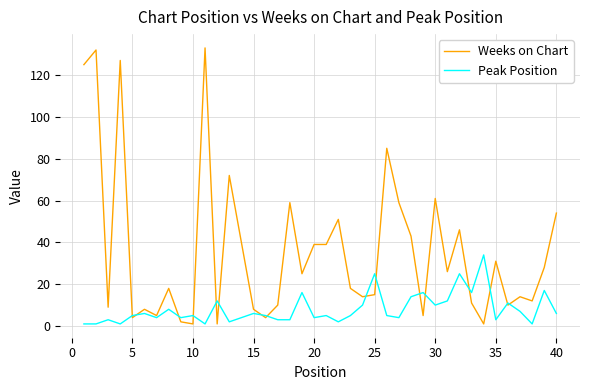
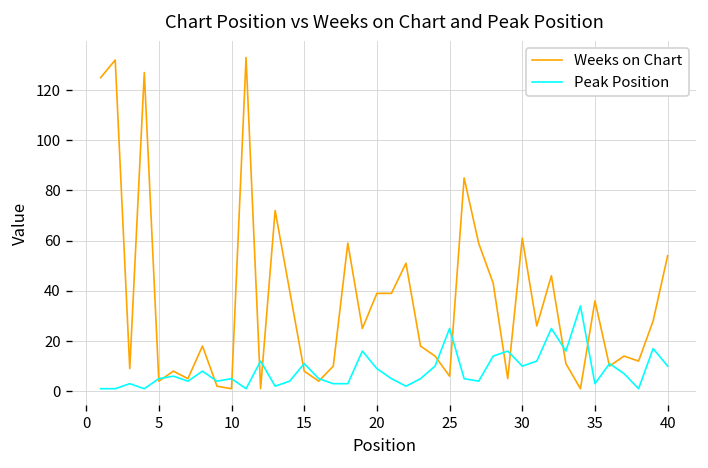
  {
    "Weeks on Chart": {
      "10": 1,
      "15": 8,
      "20": 39,
-     "25": 15,
+     "25": 6,
      "30": 61,
-     "35": 31,
+     "35": 36,
      "40": 54
    },
    "Peak Position": {
      "10": 5,
-     "15": 6,
-     "20": 4,
+     "15": 11,
+     "20": 9,
      "25": 25,
      "30": 10,
      "35": 3,
-     "40": 6
+     "40": 10
    }
  }
